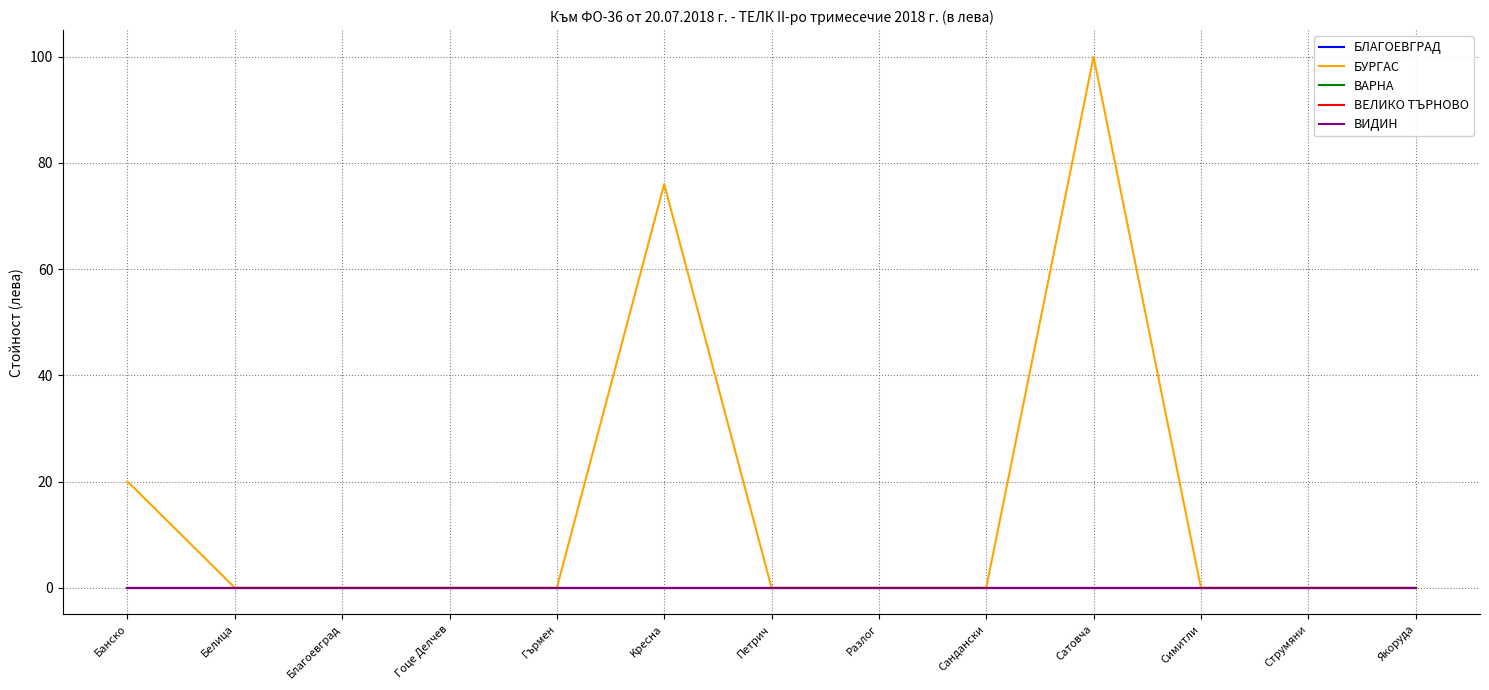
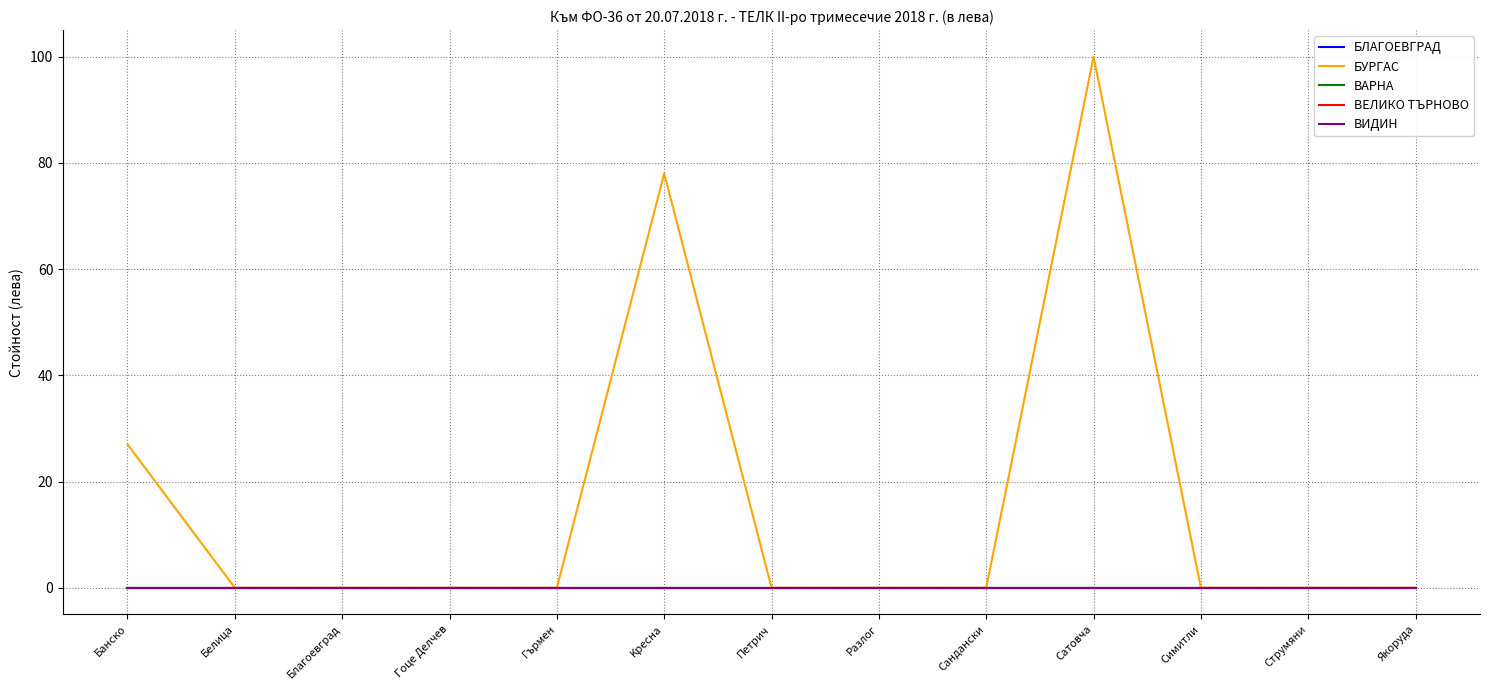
  {
    "ВИДИН": {
      "Банско": 0,
      "Kресна": 0,
      "Cатовча": 0
    },
    "БУРГАС": {
-     "Банско": 20,
-     "Kресна": 76,
+     "Банско": 27,
+     "Kресна": 78,
      "Cатовча": 100
    }
  }
